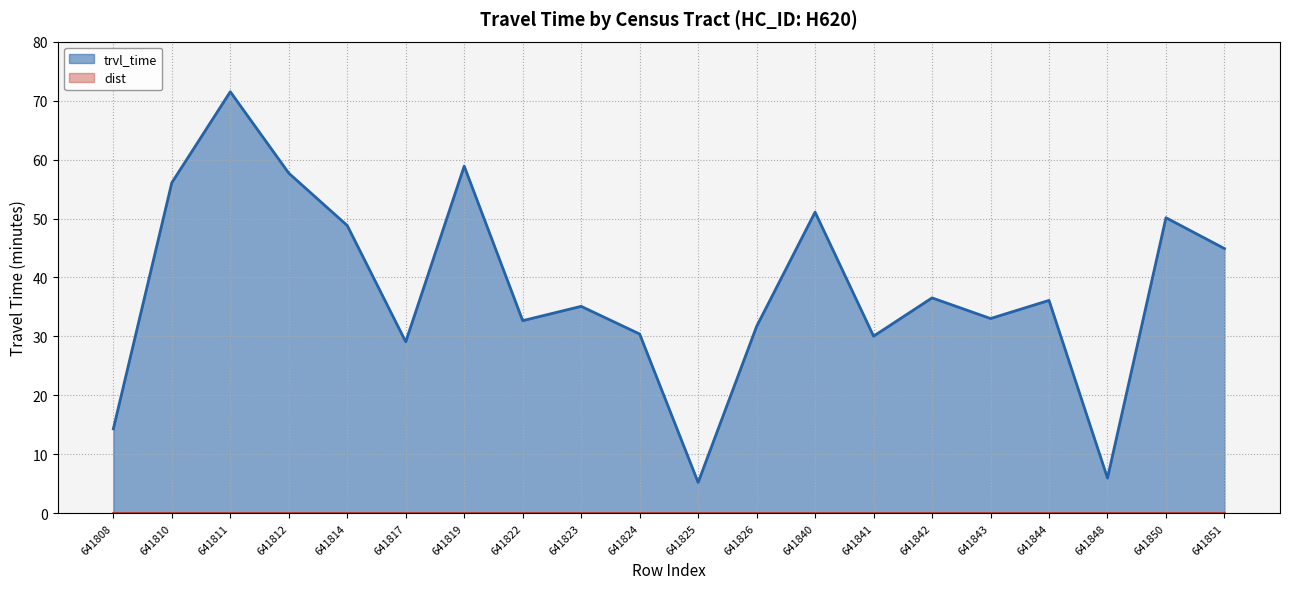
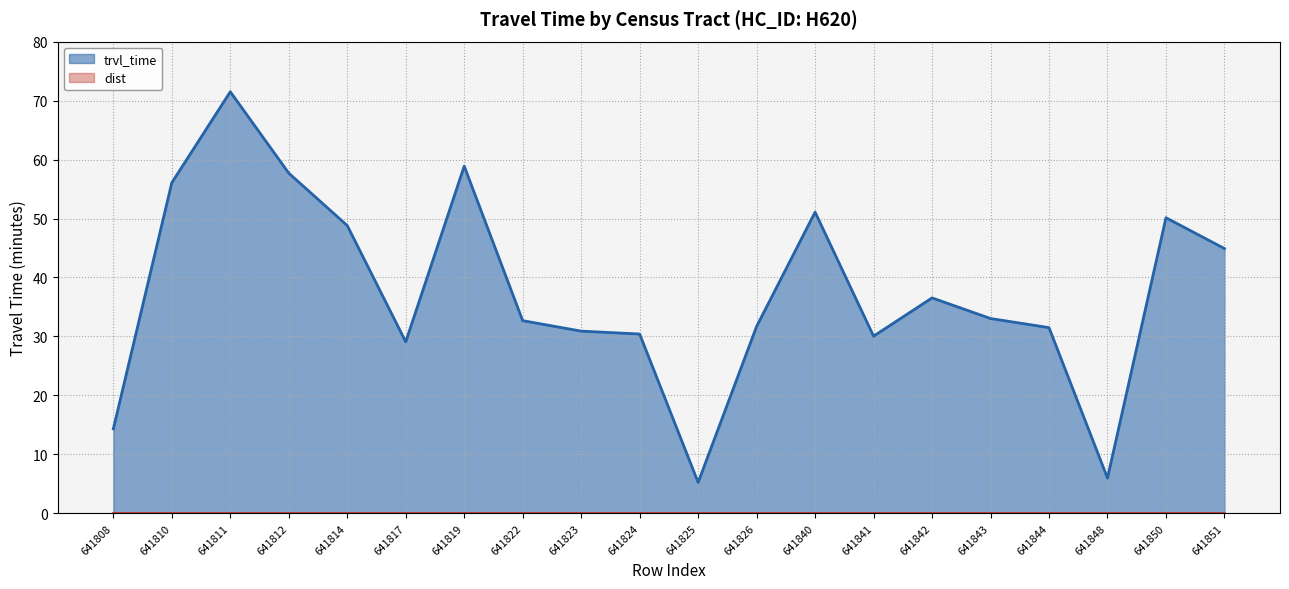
  {
    "trvl_time": {
      "641808": 14,
      "641810": 56,
      "641811": 72,
      "641812": 58,
      "641814": 49,
      "641817": 29,
      "641819": 59,
      "641822": 33,
-     "641823": 35,
+     "641823": 31,
      "641824": 30,
      "641825": 5,
      "641826": 32,
      "641840": 51,
      "641841": 30,
      "641842": 37,
      "641843": 33,
-     "641844": 36,
+     "641844": 31,
      "641848": 6,
      "641850": 50,
      "641851": 45
    },
    "dist": {
      "641808": 0,
      "641810": 0,
      "641811": 0,
      "641812": 0,
      "641814": 0,
      "641817": 0,
      "641819": 0,
      "641822": 0,
      "641823": 0,
      "641824": 0,
      "641825": 0,
      "641826": 0,
      "641840": 0,
      "641841": 0,
      "641842": 0,
      "641843": 0,
      "641844": 0,
      "641848": 0,
      "641850": 0,
      "641851": 0
    }
  }
